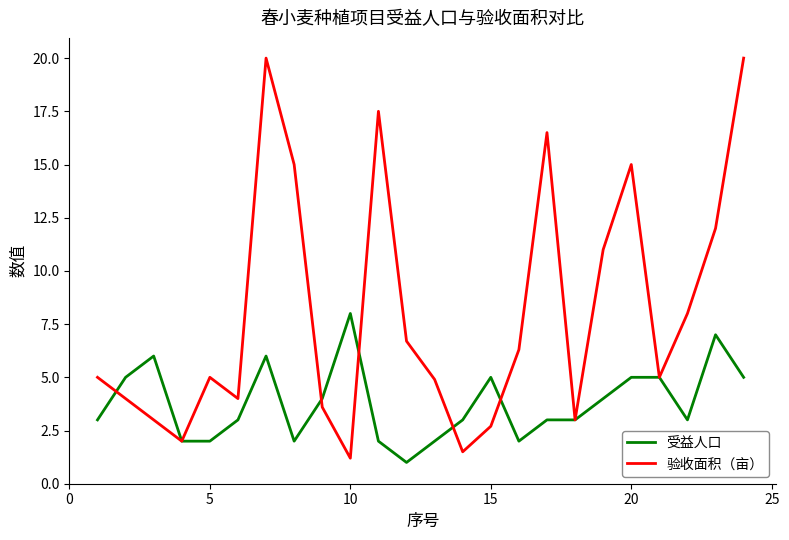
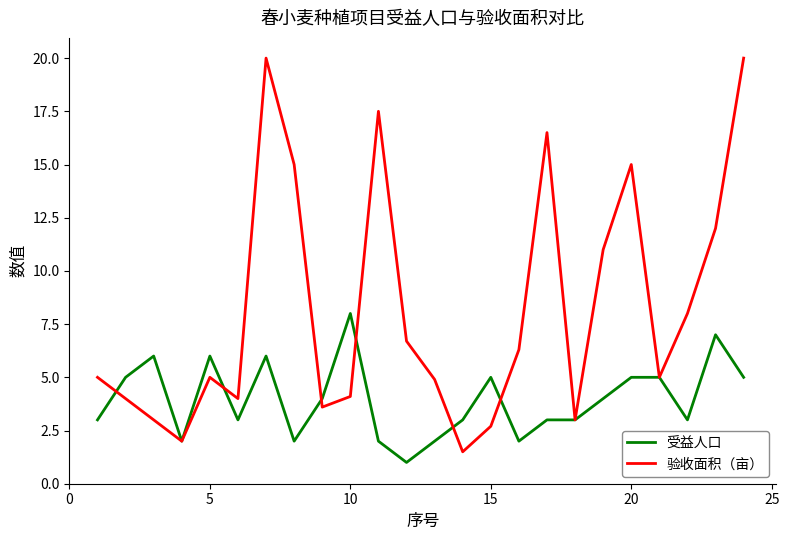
  {
    "受益人口": {
-     "5": 2,
+     "5": 6,
      "10": 8,
      "15": 5,
      "20": 5
    },
    "验收面积（亩）": {
      "5": 5.0,
-     "10": 1.2,
+     "10": 4.1,
      "15": 2.7,
      "20": 15.0
    }
  }
